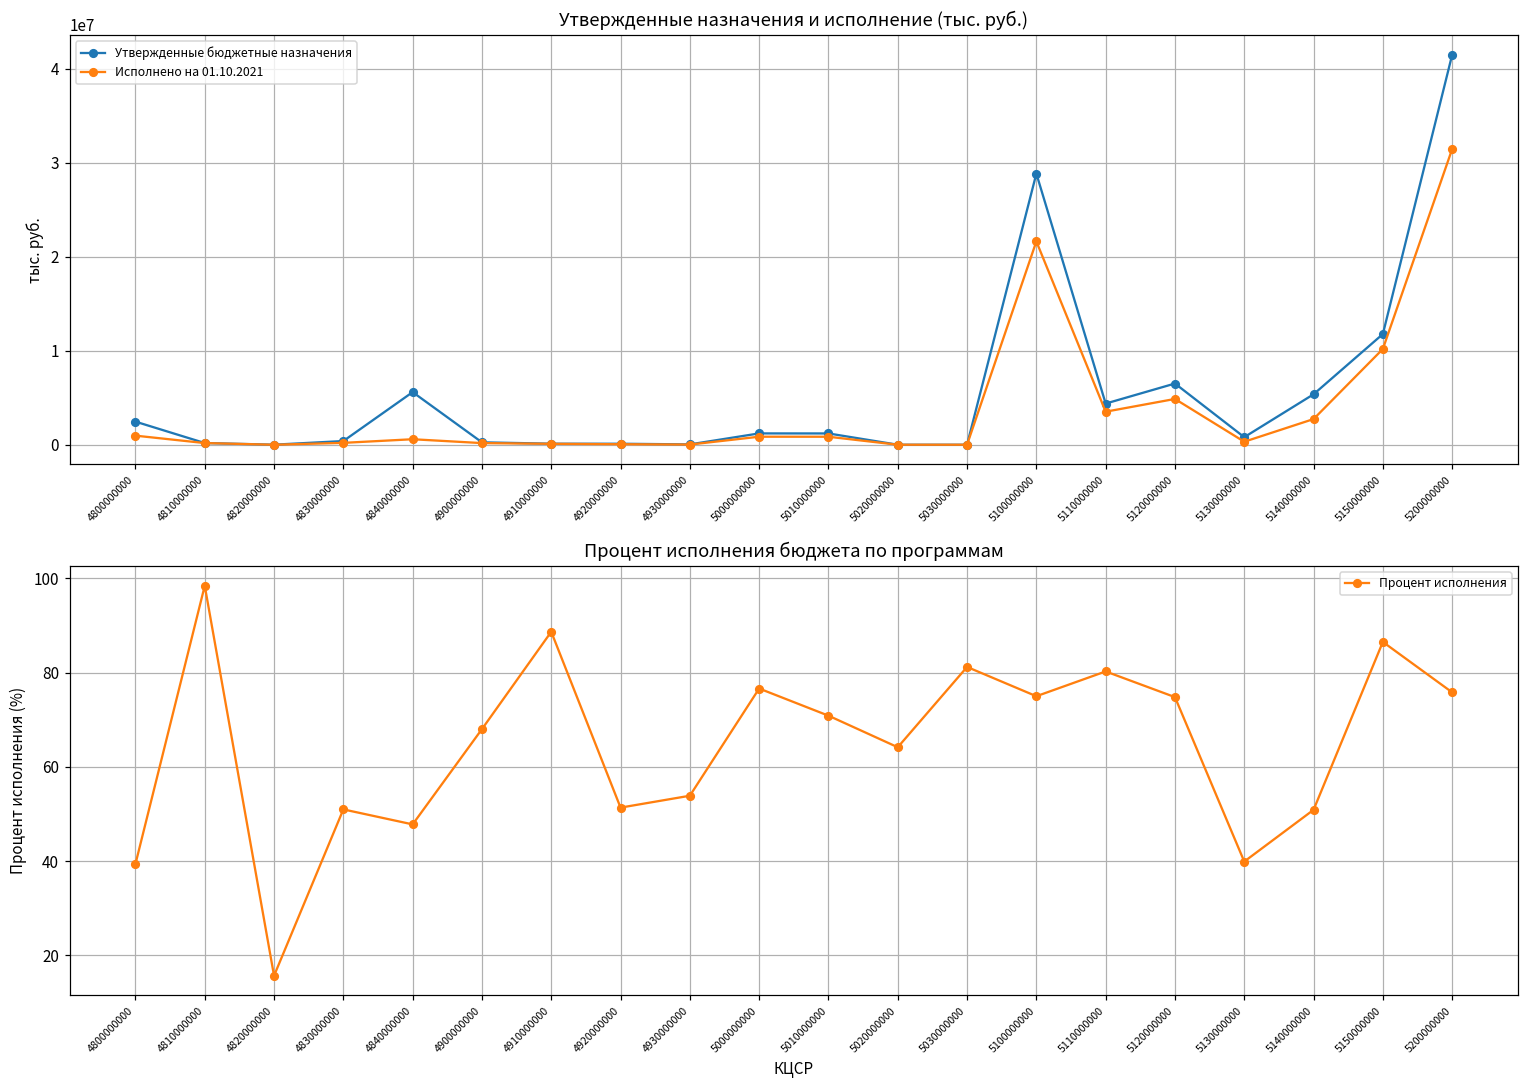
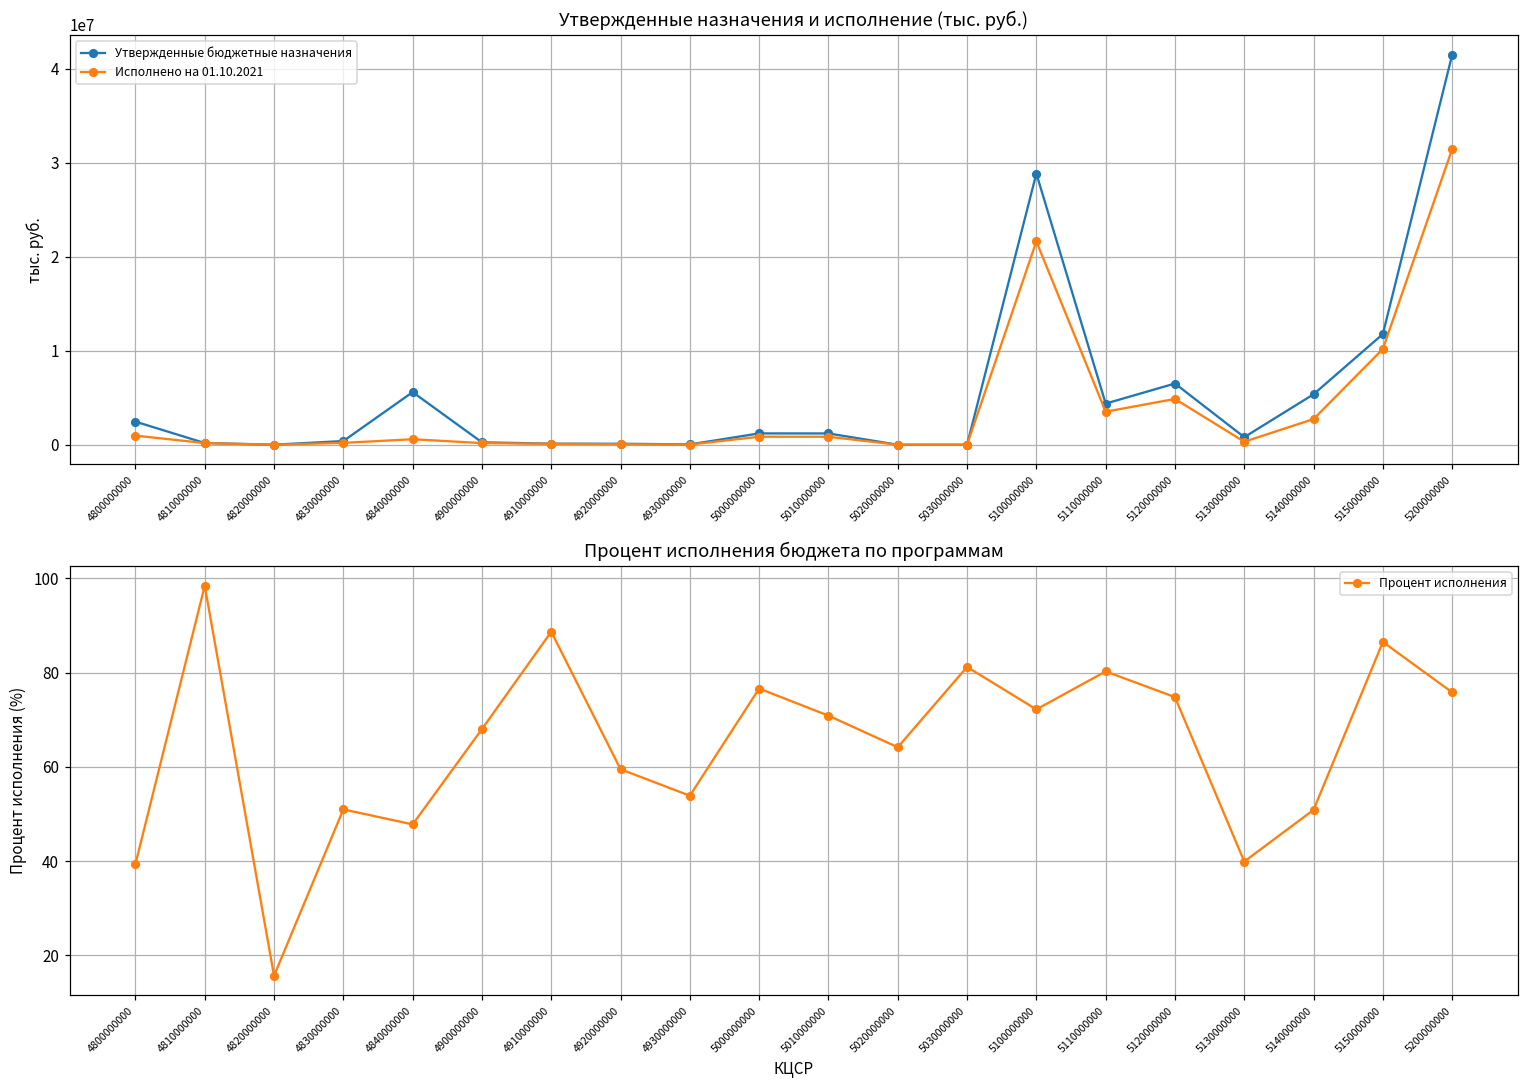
  {
    "Утвержденные назначения и исполнение (тыс. руб.)": {
      "Утвержденные бюджетные назначения": {
        "4800000000": 2000000,
        "4840000000": 6000000,
        "5000000000": 1000000,
        "5010000000": 1000000,
        "5100000000": 29000000,
        "5110000000": 4000000,
        "5120000000": 7000000,
        "5130000000": 1000000,
        "5140000000": 5000000,
        "5150000000": 12000000,
        "5200000000": 41000000
      },
      "Исполнено на 01.10.2021": {
        "4800000000": 1000000,
        "4840000000": 1000000,
        "5000000000": 1000000,
        "5010000000": 1000000,
        "5100000000": 22000000,
        "5110000000": 4000000,
        "5120000000": 5000000,
        "5130000000": 0,
        "5140000000": 3000000,
        "5150000000": 10000000,
        "5200000000": 31000000
      }
    },
    "Процент исполнения бюджета по программам": {
      "4800000000": 39,
      "4810000000": 98,
      "4820000000": 16,
      "4830000000": 51,
      "4840000000": 48,
      "4900000000": 68,
      "4910000000": 89,
-     "4920000000": 51,
+     "4920000000": 60,
      "4930000000": 54,
      "5000000000": 77,
      "5010000000": 71,
      "5020000000": 64,
      "5030000000": 81,
-     "5100000000": 75,
+     "5100000000": 72,
      "5110000000": 80,
      "5120000000": 75,
      "5130000000": 40,
      "5140000000": 51,
      "5150000000": 87,
      "5200000000": 76
    }
  }
